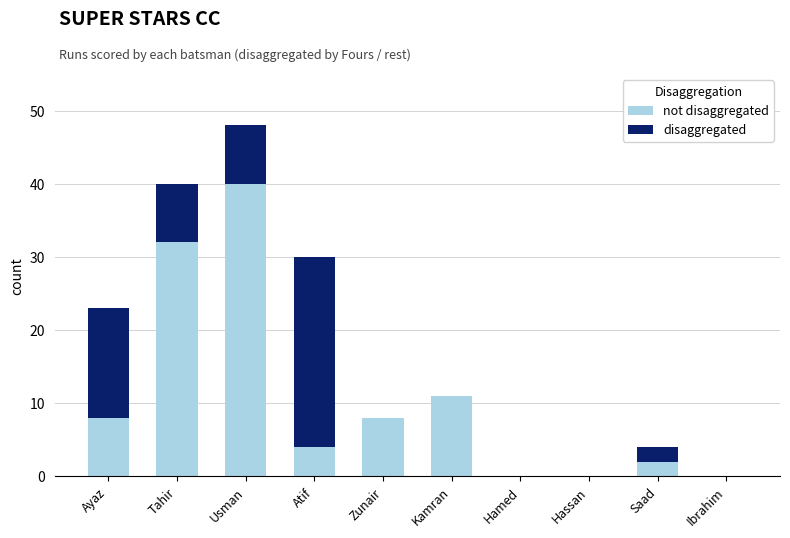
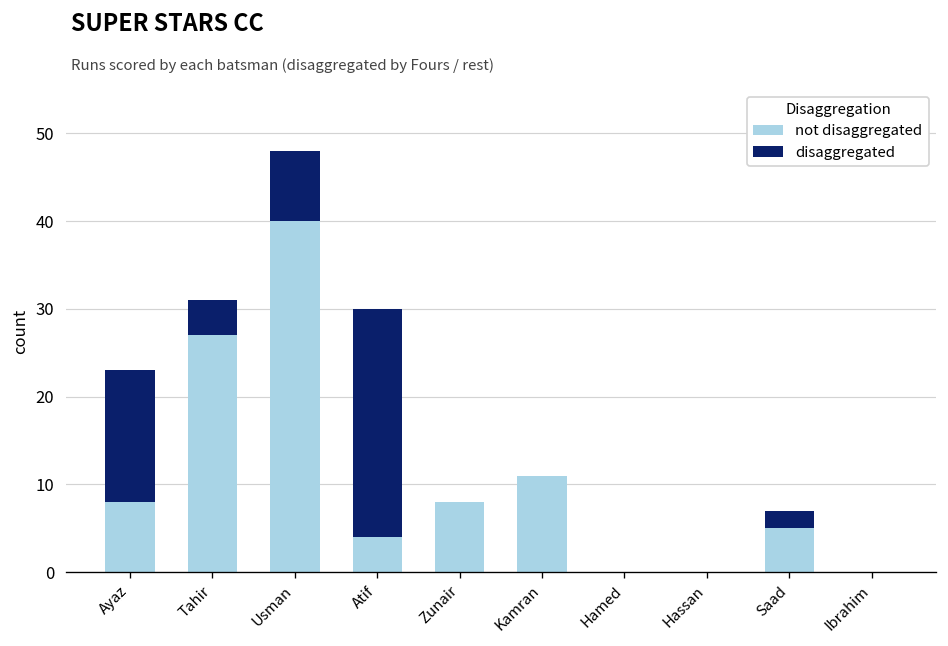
  {
    "not disaggregated": {
      "Ayaz": 8,
-     "Tahir": 32,
+     "Tahir": 27,
      "Usman": 40,
      "Atif": 4,
      "Zunair": 8,
      "Kamran": 11,
      "Hamed": 0,
      "Hassan": 0,
-     "Saad": 2,
+     "Saad": 5,
      "Ibrahim": 0
    },
    "disaggregated": {
      "Ayaz": 15,
-     "Tahir": 8,
+     "Tahir": 4,
      "Usman": 8,
      "Atif": 26,
      "Zunair": 0,
      "Kamran": 0,
      "Hamed": 0,
      "Hassan": 0,
      "Saad": 2,
      "Ibrahim": 0
    }
  }
